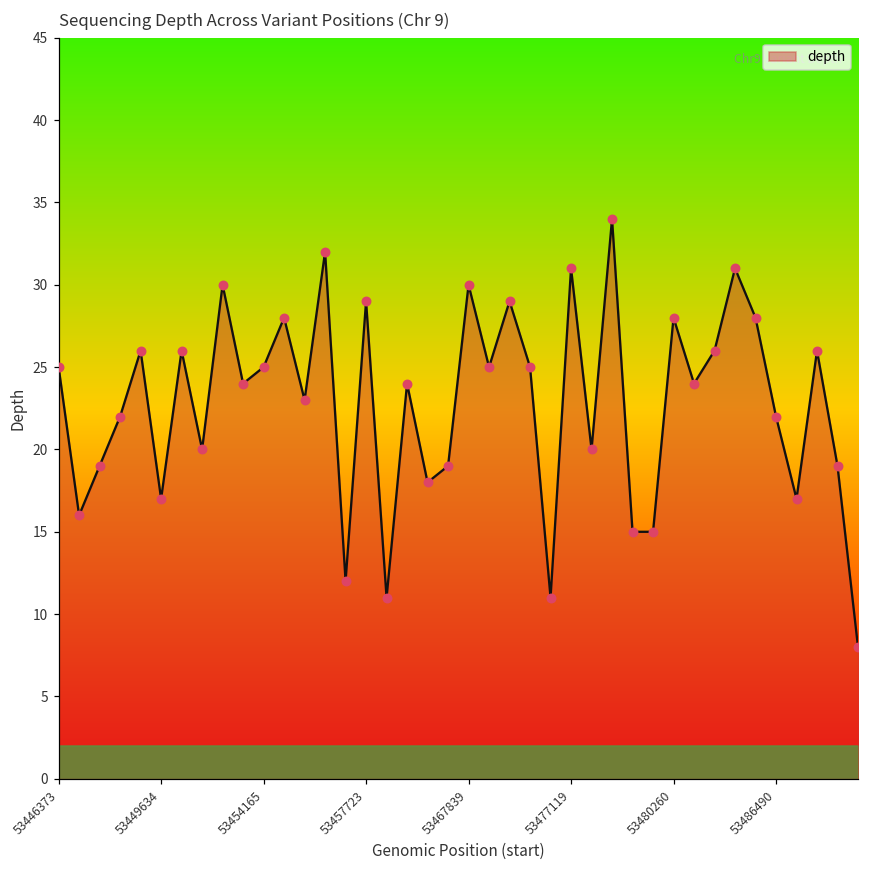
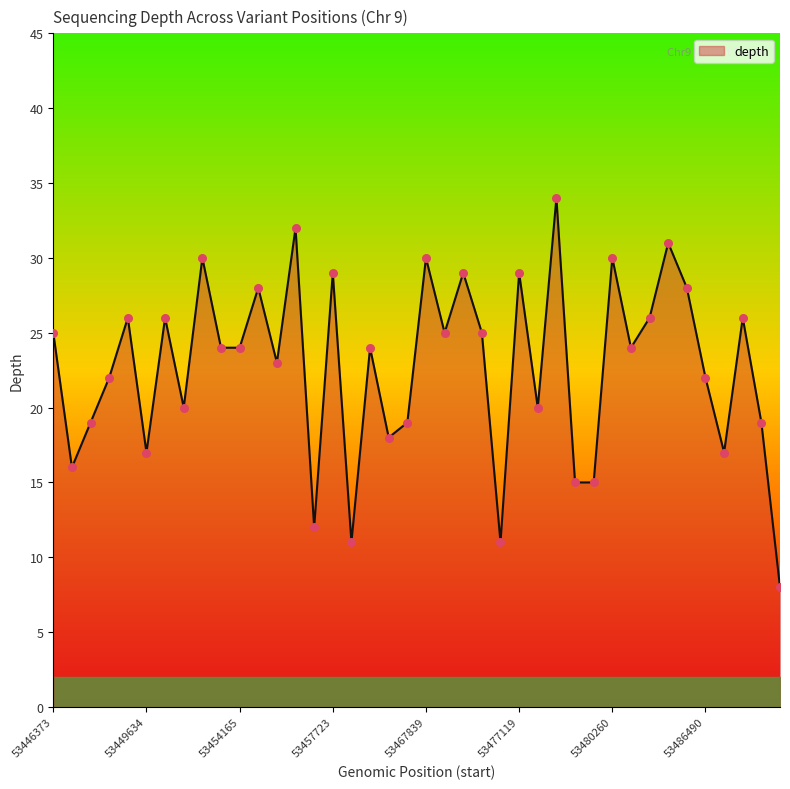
  {
    "depth": {
      "53446373": 25,
      "53449634": 17,
-     "53454165": 25,
+     "53454165": 24,
      "53457723": 29,
      "53467839": 30,
-     "53477119": 31,
-     "53480260": 28,
+     "53477119": 29,
+     "53480260": 30,
      "53486490": 22
    }
  }
